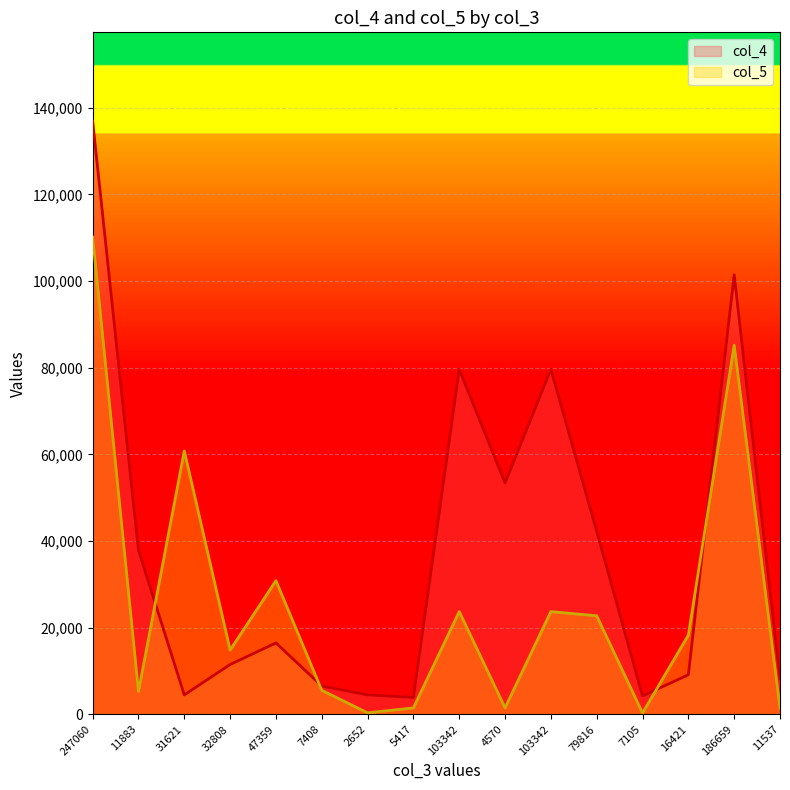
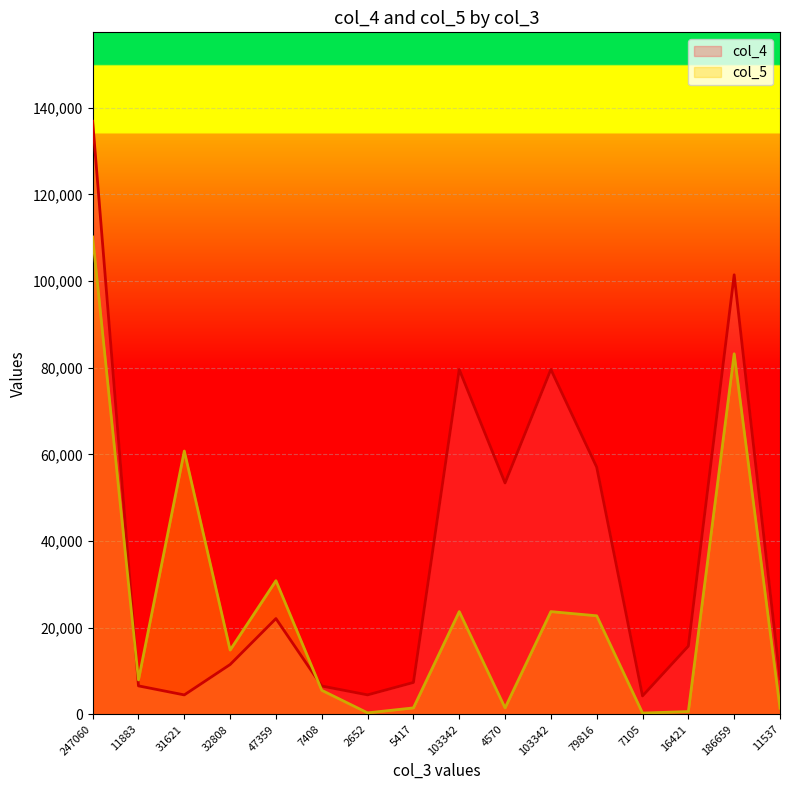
  {
    "col_4": {
      "247060": "137,000",
-     "11883": "38,000",
+     "11883": "7,000",
      "31621": "4,000",
      "32808": "12,000",
-     "47359": "17,000",
+     "47359": "22,000",
      "7408": "7,000",
      "2652": "5,000",
-     "5417": "4,000",
+     "5417": "7,000",
      "4570": "53,000",
-     "79816": "42,000",
+     "79816": "57,000",
      "7105": "4,000",
-     "16421": "9,000",
+     "16421": "16,000",
      "186659": "101,000",
      "11537": "8,000"
    },
    "col_5": {
      "247060": "110,000",
-     "11883": "5,000",
+     "11883": "8,000",
      "31621": "61,000",
      "32808": "15,000",
      "47359": "31,000",
      "7408": "6,000",
      "2652": "0",
      "5417": "2,000",
      "4570": "2,000",
      "79816": "23,000",
      "7105": "0",
-     "16421": "18,000",
-     "186659": "85,000",
+     "16421": "1,000",
+     "186659": "83,000",
      "11537": "1,000"
    }
  }
